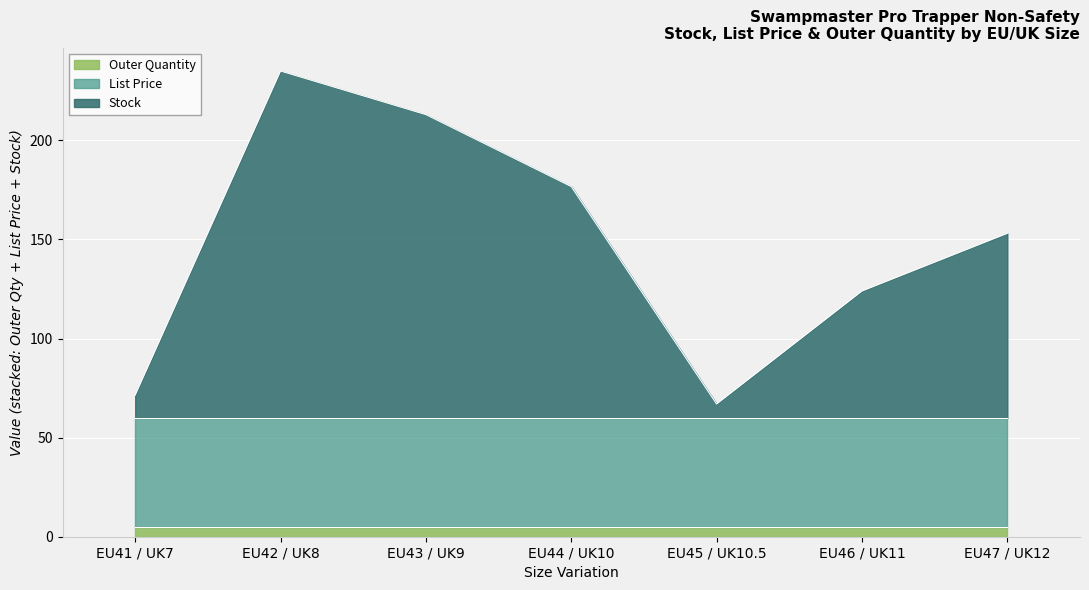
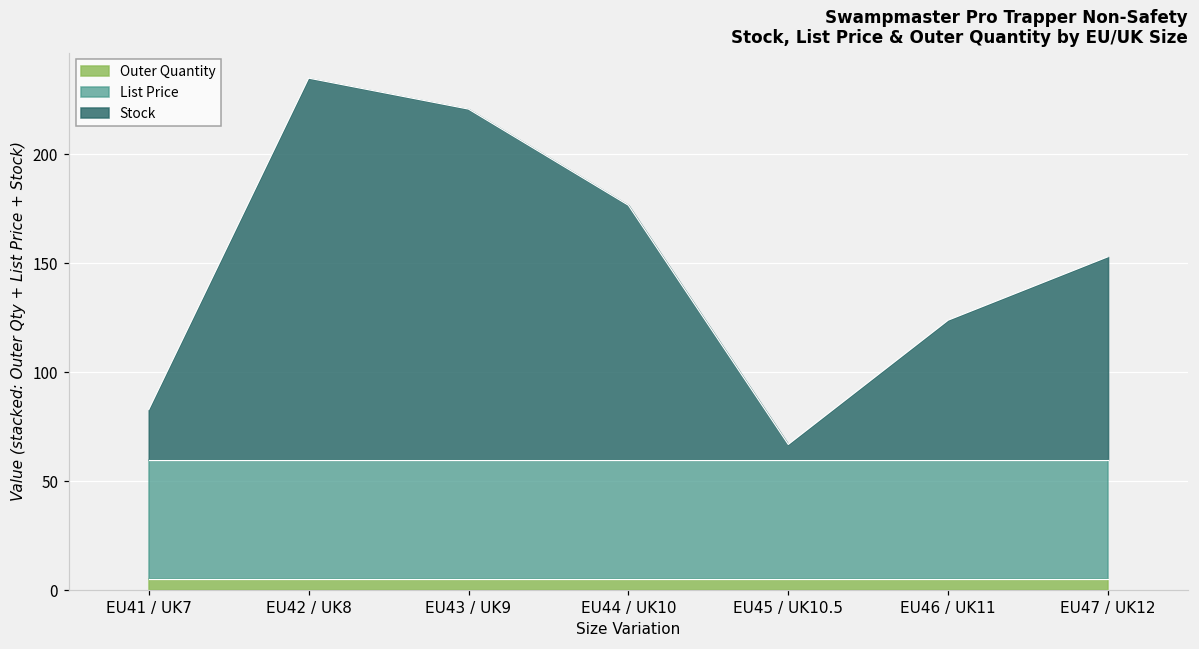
  {
    "Outer Quantity": {
      "EU41 / UK7": 5,
      "EU42 / UK8": 5,
      "EU43 / UK9": 5,
      "EU44 / UK10": 5,
      "EU45 / UK10.5": 5,
      "EU46 / UK11": 5,
      "EU47 / UK12": 5
    },
    "List Price": {
      "EU41 / UK7": 60,
      "EU42 / UK8": 60,
      "EU43 / UK9": 60,
      "EU44 / UK10": 60,
      "EU45 / UK10.5": 60,
      "EU46 / UK11": 60,
      "EU47 / UK12": 60
    },
    "Stock": {
-     "EU41 / UK7": 71,
+     "EU41 / UK7": 83,
      "EU42 / UK8": 235,
-     "EU43 / UK9": 213,
+     "EU43 / UK9": 221,
      "EU44 / UK10": 177,
      "EU45 / UK10.5": 67,
      "EU46 / UK11": 124,
      "EU47 / UK12": 153
    }
  }
